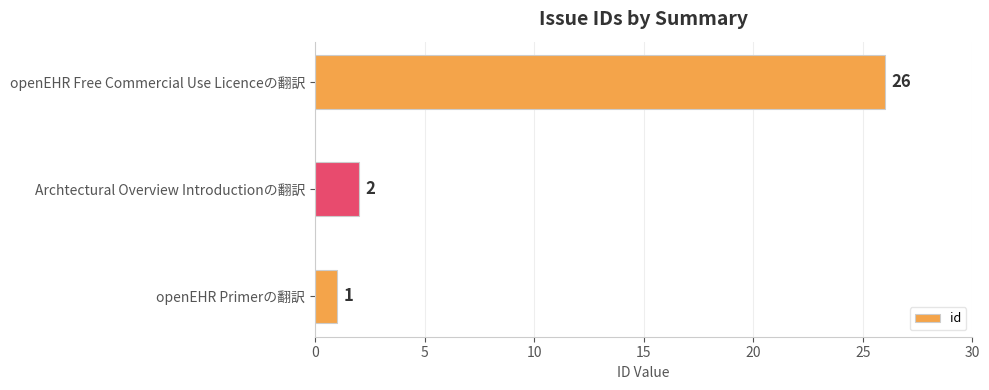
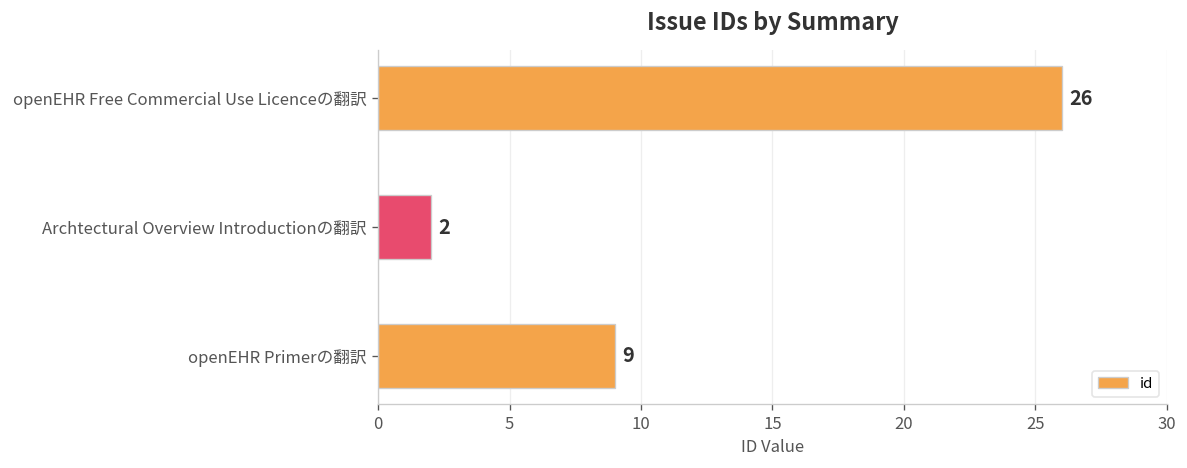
  {
    "openEHR Free Commercial Use Licenceの翻訳": 26,
    "Archtectural Overview Introductionの翻訳": 2,
-   "openEHR Primerの翻訳": 1
+   "openEHR Primerの翻訳": 9
  }
